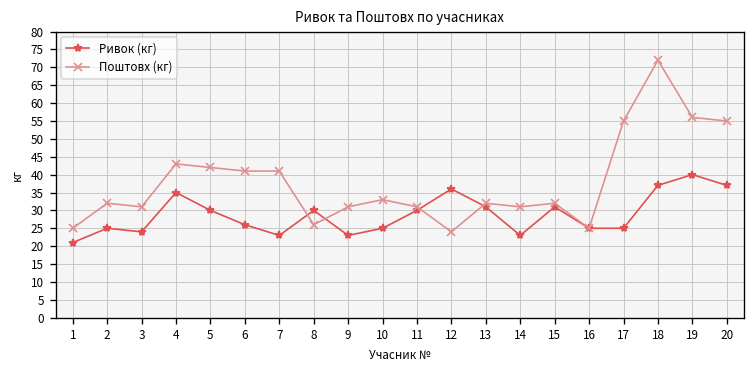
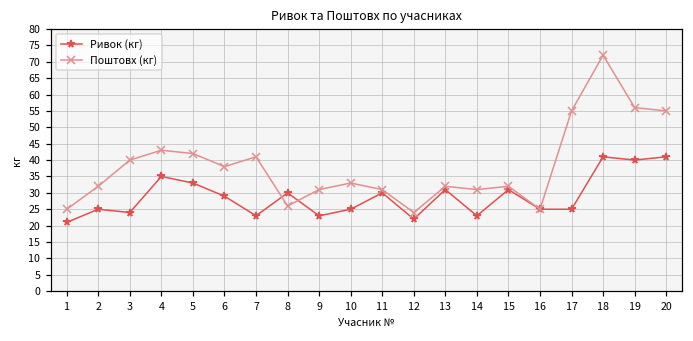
  {
    "Ривок (кг)": {
      "1": 21,
      "2": 25,
      "3": 24,
      "4": 35,
-     "5": 30,
-     "6": 26,
+     "5": 33,
+     "6": 29,
      "7": 23,
      "8": 30,
      "9": 23,
      "10": 25,
      "11": 30,
-     "12": 36,
+     "12": 22,
      "13": 31,
      "14": 23,
      "15": 31,
      "17": 25,
-     "18": 37,
+     "18": 41,
      "19": 40,
-     "20": 37
+     "20": 41
    },
    "Поштовх (кг)": {
      "1": 25,
      "2": 32,
-     "3": 31,
+     "3": 40,
      "4": 43,
      "5": 42,
-     "6": 41,
+     "6": 38,
      "7": 41,
      "8": 26,
      "9": 31,
      "10": 33,
      "11": 31,
      "12": 24,
      "13": 32,
      "14": 31,
      "15": 32,
      "17": 55,
      "18": 72,
      "19": 56,
      "20": 55
    }
  }
